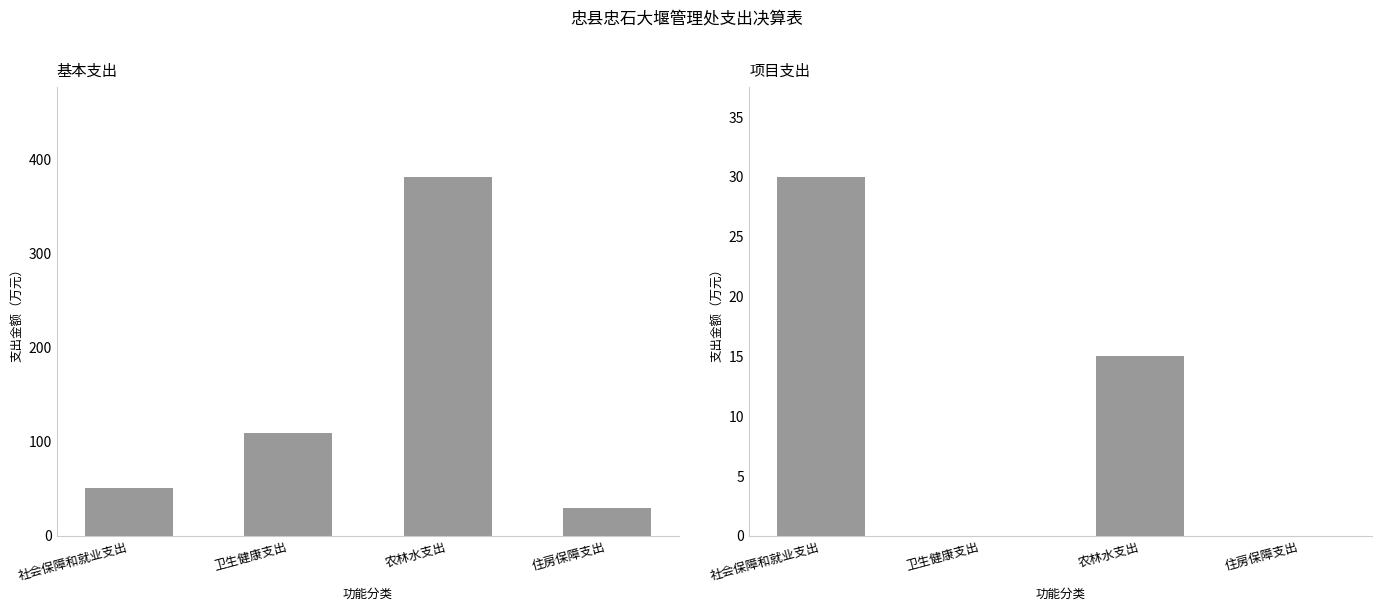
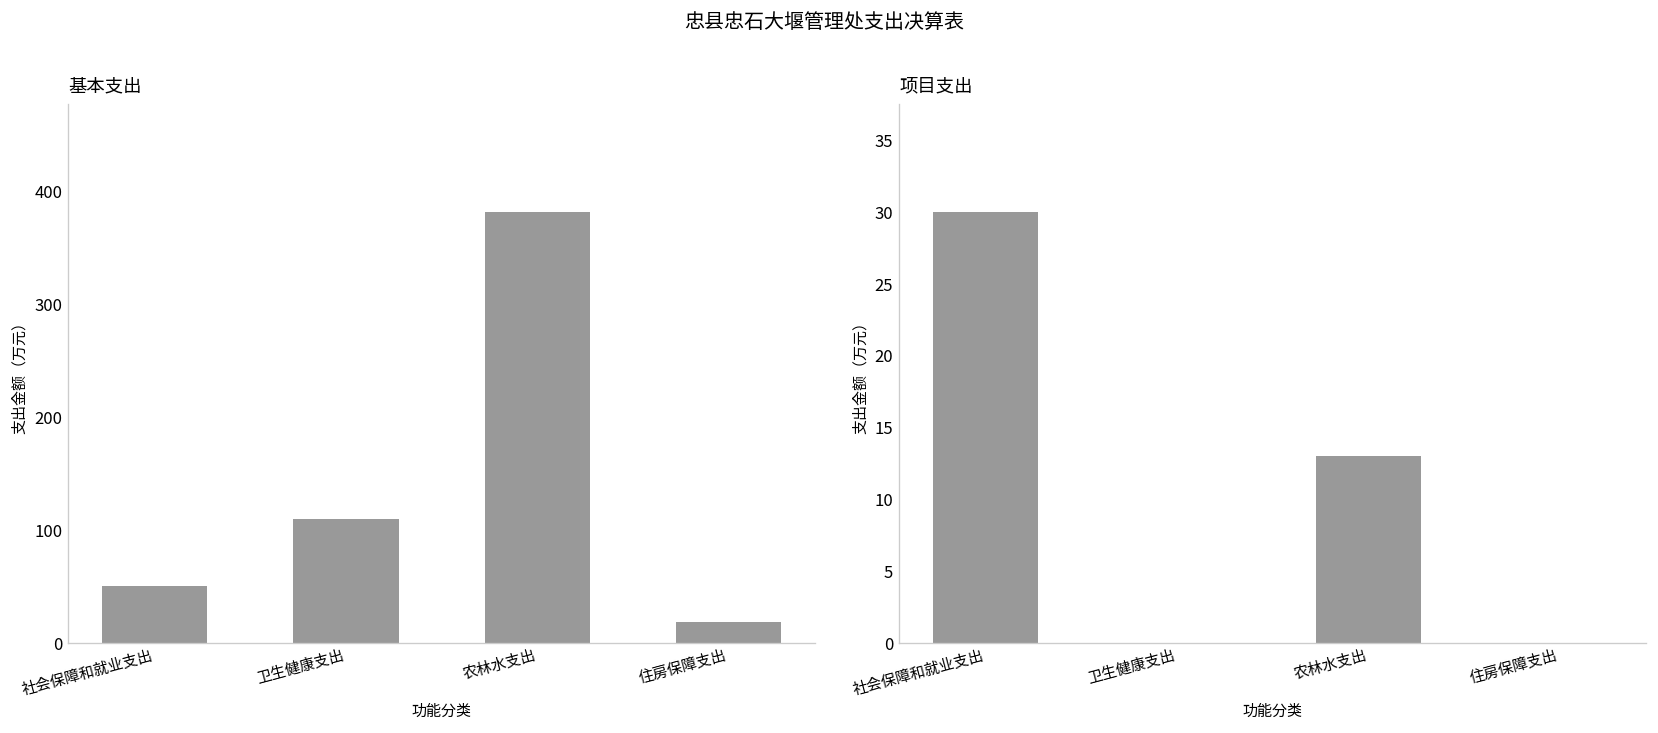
  {
    "基本支出": {
      "社会保障和就业支出": 50,
      "卫生健康支出": 110,
      "农林水支出": 380,
-     "住房保障支出": 30
+     "住房保障支出": 20
    },
    "项目支出": {
      "社会保障和就业支出": 30,
      "卫生健康支出": 0,
-     "农林水支出": 15,
+     "农林水支出": 13,
      "住房保障支出": 0
    }
  }
